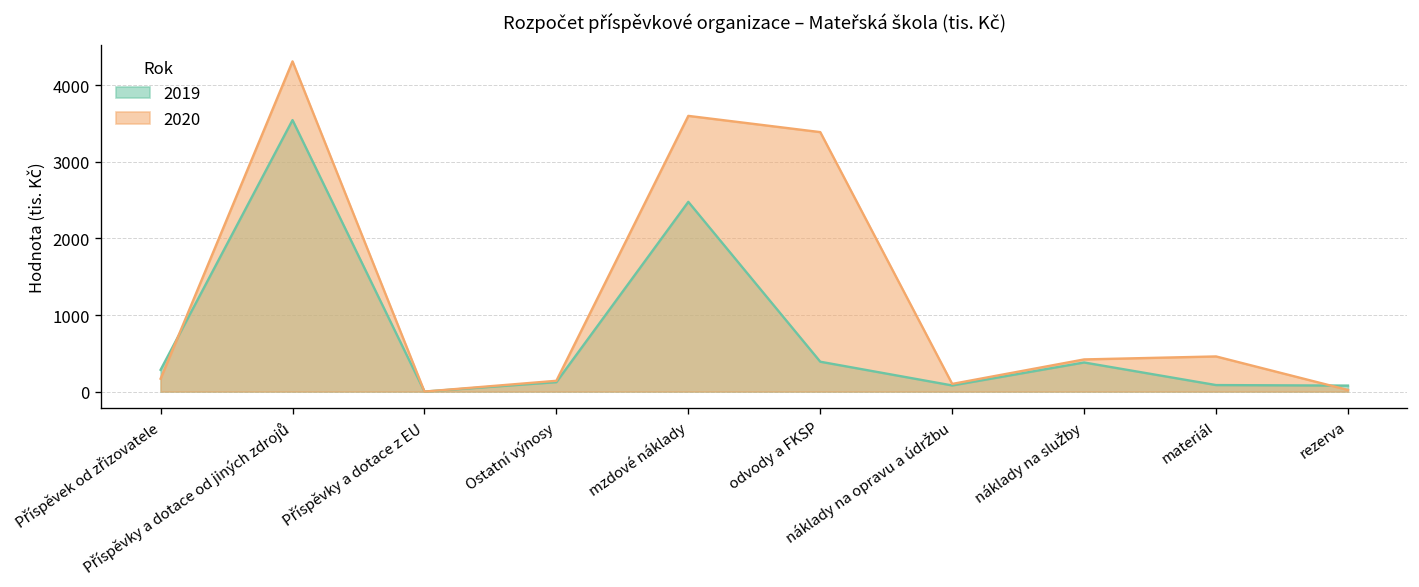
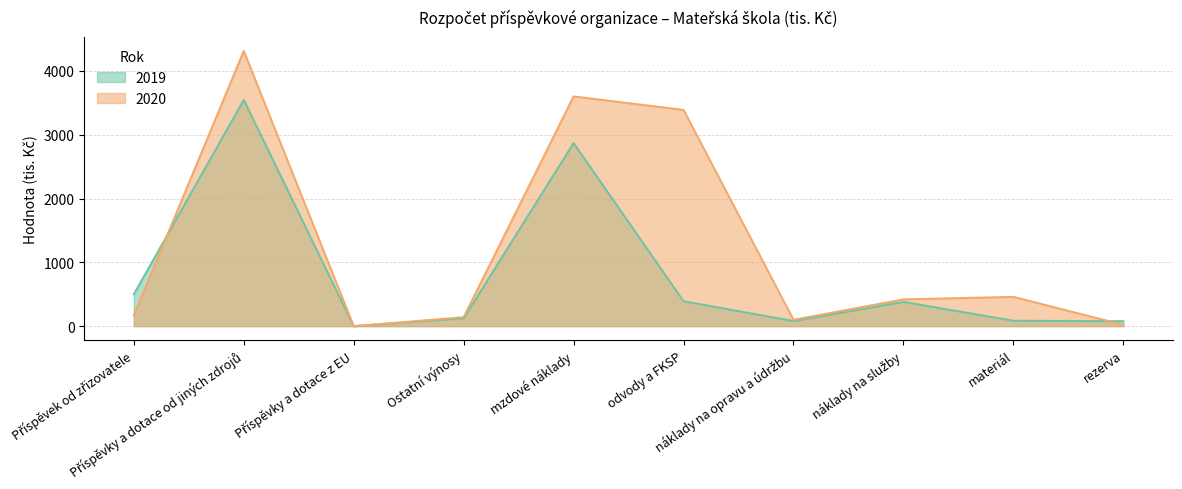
  {
    "2019": {
-     "Příspěvek od zřizovatele": 300,
+     "Příspěvek od zřizovatele": 500,
      "Příspěvky a dotace od jiných zdrojů": 3500,
-     "mzdové náklady": 2500,
+     "mzdové náklady": 2900,
      "odvody a FKSP": 400,
      "náklady na služby": 400,
      "materiál": 100,
      "rezerva": 100
    },
    "2020": {
      "Příspěvek od zřizovatele": 200,
      "Příspěvky a dotace od jiných zdrojů": 4300,
      "mzdové náklady": 3600,
      "odvody a FKSP": 3400,
      "náklady na služby": 400,
      "materiál": 500,
      "rezerva": 0
    }
  }
